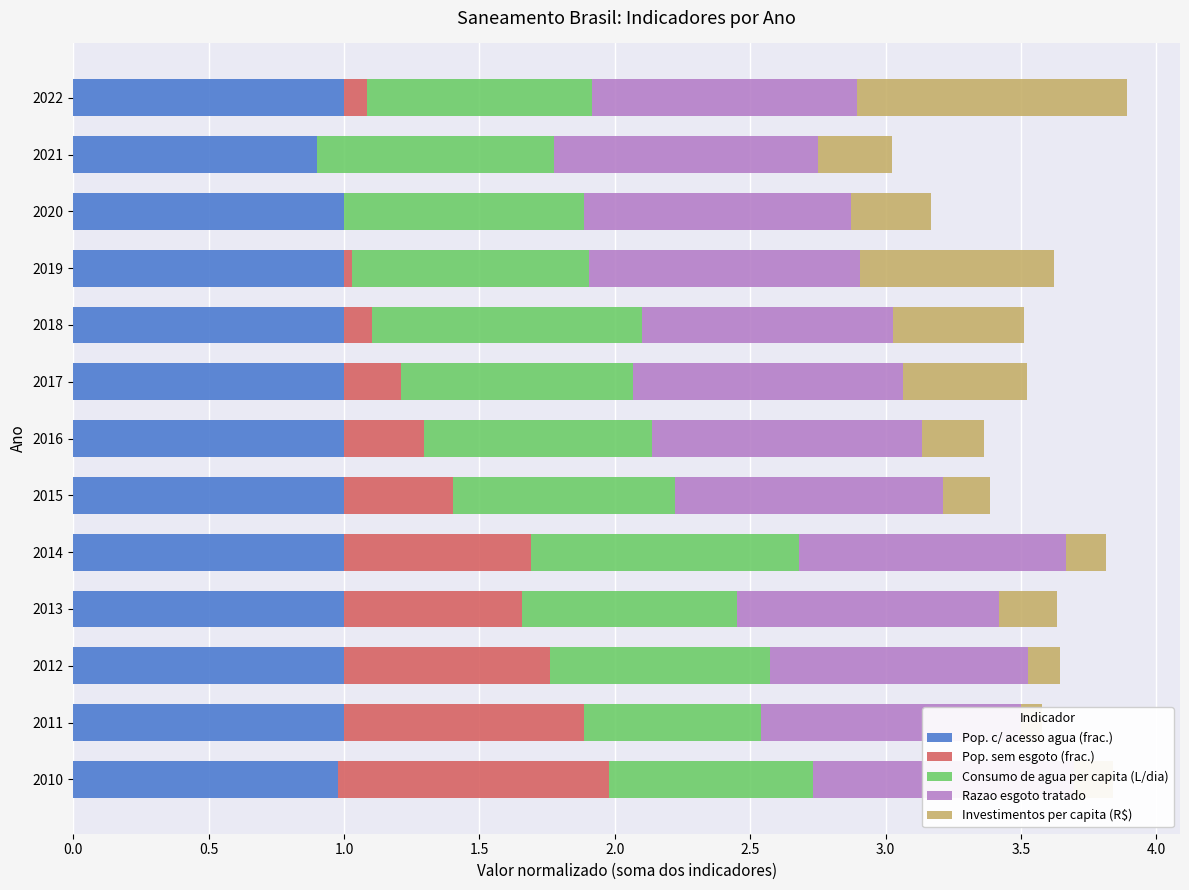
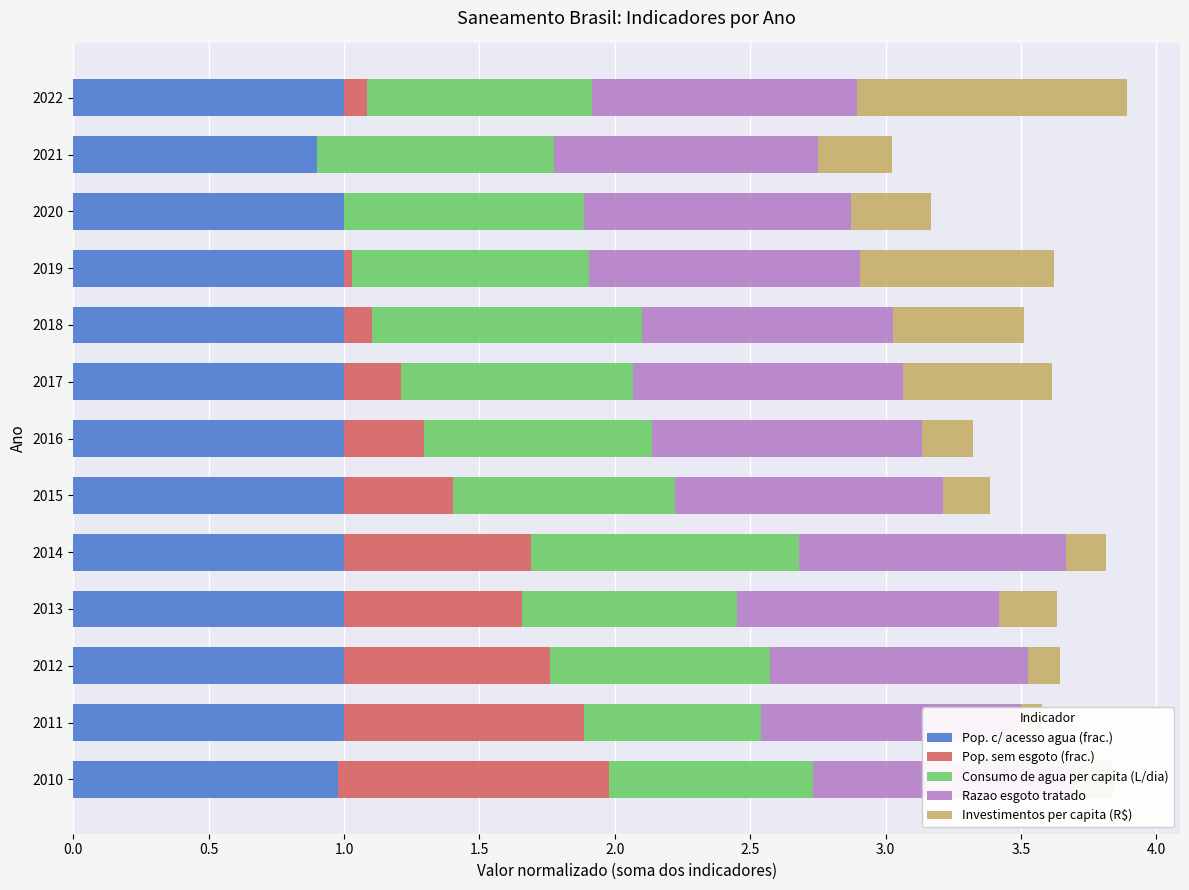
  {
    "Pop. c/ acesso agua (frac.)": {
      "2022": 1.00,
      "2021": 0.90,
      "2020": 1.00,
      "2019": 1.00,
      "2018": 1.00,
      "2017": 1.00,
      "2016": 1.00,
      "2015": 1.00,
      "2014": 1.00,
      "2013": 1.00,
      "2012": 1.00,
      "2011": 1.00,
      "2010": 0.98
    },
    "Pop. sem esgoto (frac.)": {
      "2022": 0.09,
      "2021": 0.00,
      "2020": 0.00,
      "2019": 0.03,
      "2018": 0.10,
      "2017": 0.21,
      "2016": 0.30,
      "2015": 0.40,
      "2014": 0.69,
      "2013": 0.66,
      "2012": 0.76,
      "2011": 0.89,
      "2010": 1.00
    },
    "Consumo de agua per capita (L/dia)": {
      "2022": 0.83,
      "2021": 0.87,
      "2020": 0.89,
      "2019": 0.88,
      "2018": 1.00,
      "2017": 0.85,
      "2016": 0.84,
      "2015": 0.82,
      "2014": 0.99,
      "2013": 0.79,
      "2012": 0.81,
      "2011": 0.65,
      "2010": 0.75
    },
    "Razao esgoto tratado": {
      "2022": 0.98,
      "2021": 0.98,
      "2020": 0.98,
      "2019": 1.00,
      "2018": 0.93,
      "2017": 1.00,
      "2016": 1.00,
      "2015": 0.99,
      "2014": 0.99,
      "2013": 0.97,
      "2012": 0.95
    },
    "Investimentos per capita (R$)": {
      "2022": 1.00,
      "2021": 0.27,
      "2020": 0.29,
      "2019": 0.72,
      "2018": 0.48,
-     "2017": 0.46,
-     "2016": 0.23,
+     "2017": 0.55,
+     "2016": 0.19,
      "2015": 0.17,
      "2014": 0.15,
      "2013": 0.22,
      "2012": 0.12
    }
  }
